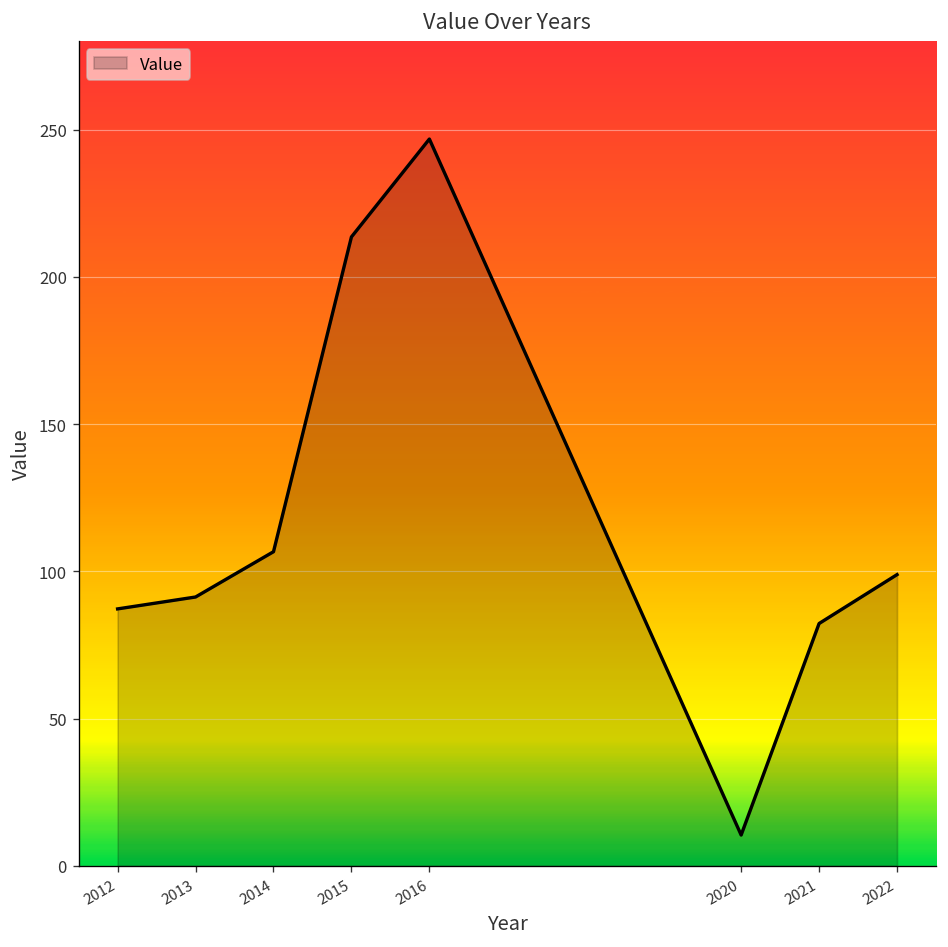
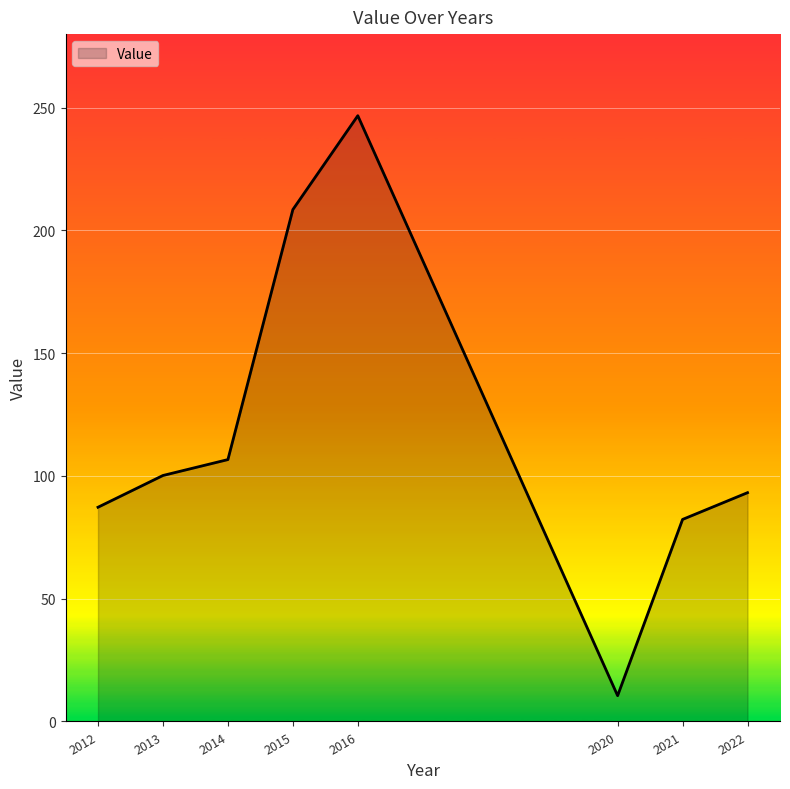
  {
    "2012": 87,
-   "2013": 91,
+   "2013": 100,
    "2014": 107,
-   "2015": 214,
+   "2015": 209,
    "2016": 247,
    "2020": 11,
    "2021": 82,
-   "2022": 99
+   "2022": 93
  }
